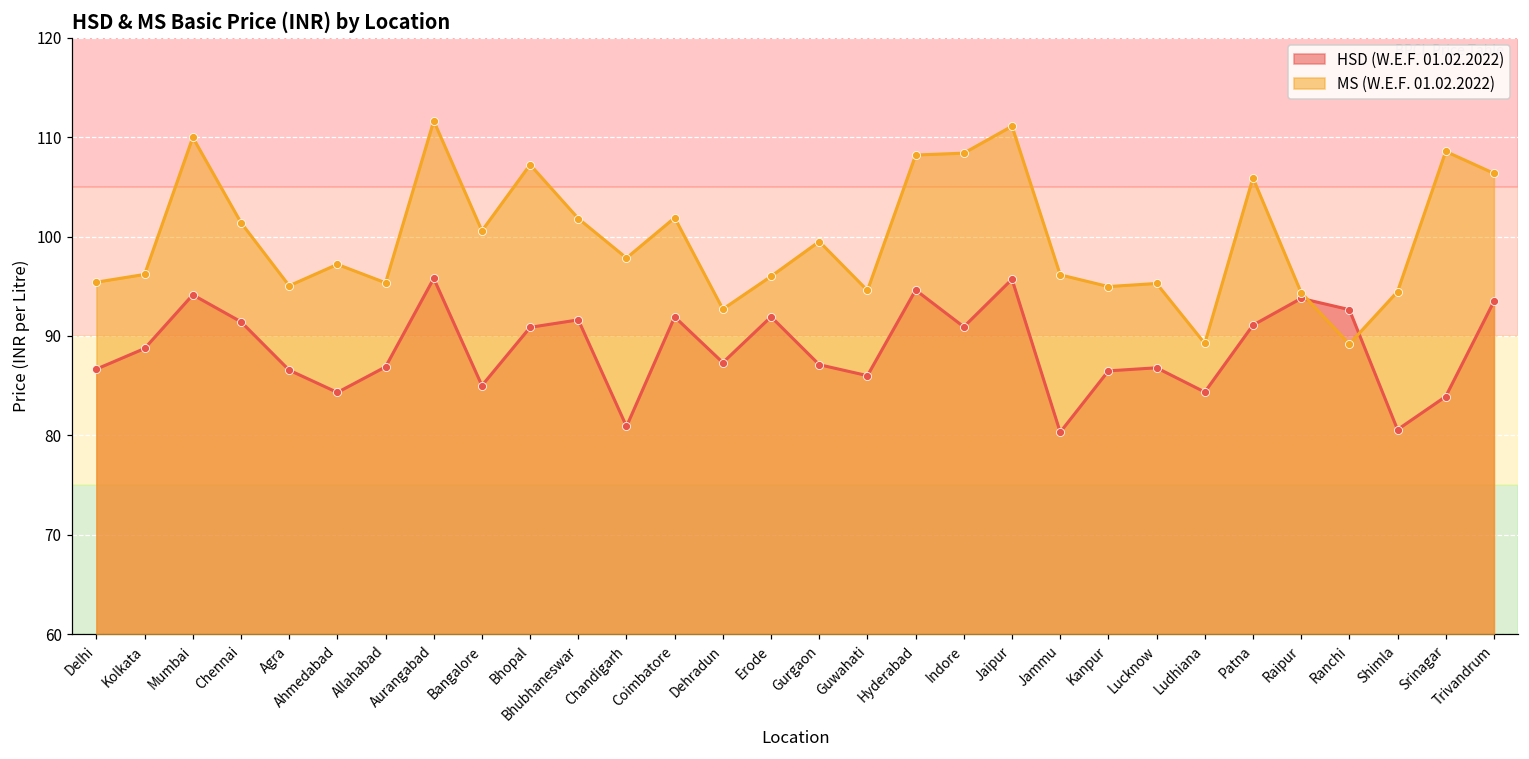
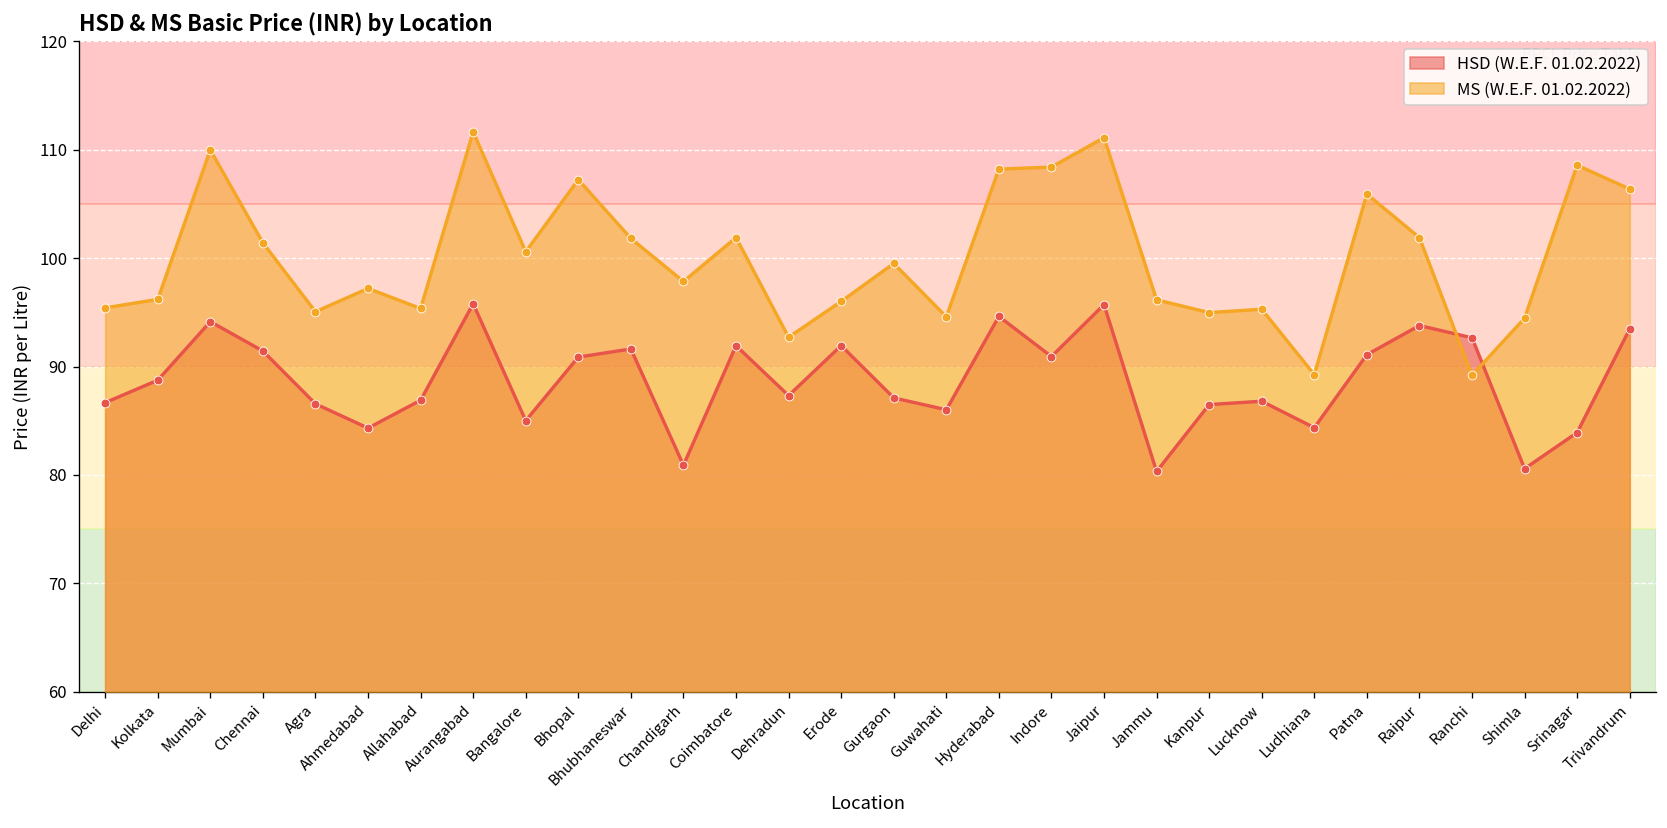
  {
    "HSD (W.E.F. 01.02.2022)": {
      "Delhi": 87,
      "Kolkata": 89,
      "Mumbai": 94,
      "Chennai": 91,
      "Agra": 87,
      "Ahmedabad": 84,
      "Allahabad": 87,
      "Aurangabad": 96,
      "Bangalore": 85,
      "Bhopal": 91,
      "Bhubhaneswar": 92,
      "Chandigarh": 81,
      "Coimbatore": 92,
      "Dehradun": 87,
      "Erode": 92,
      "Gurgaon": 87,
      "Guwahati": 86,
      "Hyderabad": 95,
      "Indore": 91,
      "Jaipur": 96,
      "Jammu": 80,
      "Kanpur": 86,
      "Lucknow": 87,
      "Ludhiana": 84,
      "Patna": 91,
      "Raipur": 94,
      "Ranchi": 93,
      "Shimla": 81,
      "Srinagar": 84,
      "Trivandrum": 93
    },
    "MS (W.E.F. 01.02.2022)": {
      "Delhi": 95,
      "Kolkata": 96,
      "Mumbai": 110,
      "Chennai": 101,
      "Agra": 95,
      "Ahmedabad": 97,
      "Allahabad": 95,
      "Aurangabad": 112,
      "Bangalore": 101,
      "Bhopal": 107,
      "Bhubhaneswar": 102,
      "Chandigarh": 98,
      "Coimbatore": 102,
      "Dehradun": 93,
      "Erode": 96,
      "Gurgaon": 100,
      "Guwahati": 95,
      "Hyderabad": 108,
      "Indore": 108,
      "Jaipur": 111,
      "Jammu": 96,
      "Kanpur": 95,
      "Lucknow": 95,
      "Ludhiana": 89,
      "Patna": 106,
-     "Raipur": 94,
+     "Raipur": 102,
      "Ranchi": 89,
      "Shimla": 94,
      "Srinagar": 109,
      "Trivandrum": 106
    }
  }
